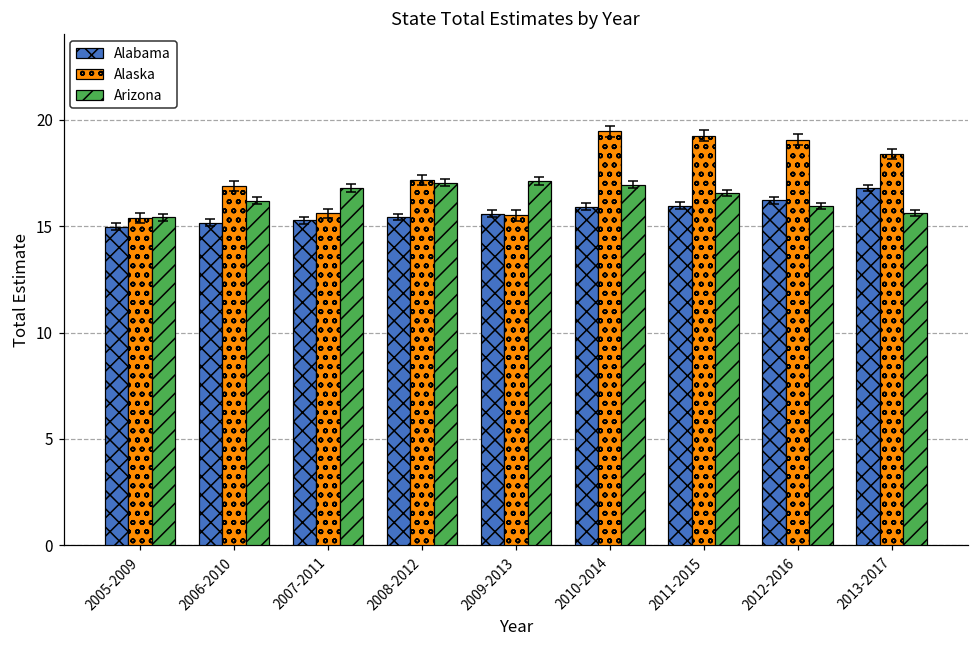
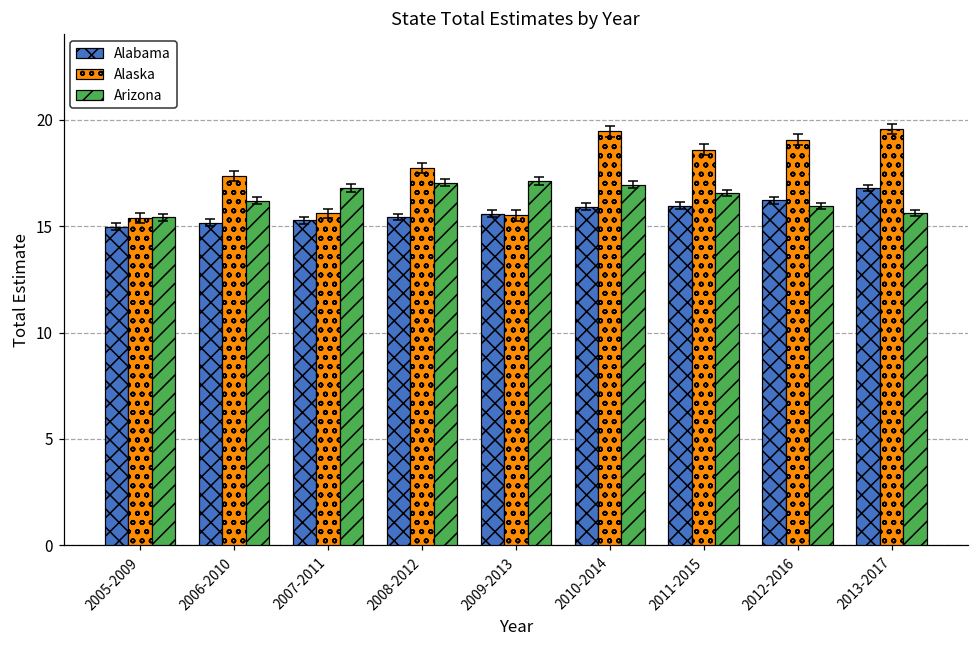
  {
    "Alaska": {
      "2005-2009": 15.4,
-     "2006-2010": 16.9,
+     "2006-2010": 17.4,
      "2007-2011": 15.6,
-     "2008-2012": 17.2,
+     "2008-2012": 17.7,
      "2009-2013": 15.5,
      "2010-2014": 19.5,
-     "2011-2015": 19.2,
+     "2011-2015": 18.6,
      "2012-2016": 19.1,
-     "2013-2017": 18.4
+     "2013-2017": 19.6
    },
    "Arizona": {
      "2005-2009": 15.4,
      "2006-2010": 16.2,
      "2007-2011": 16.8,
      "2008-2012": 17.0,
      "2009-2013": 17.1,
      "2010-2014": 17.0,
      "2011-2015": 16.6,
      "2012-2016": 15.9,
      "2013-2017": 15.6
    }
  }
